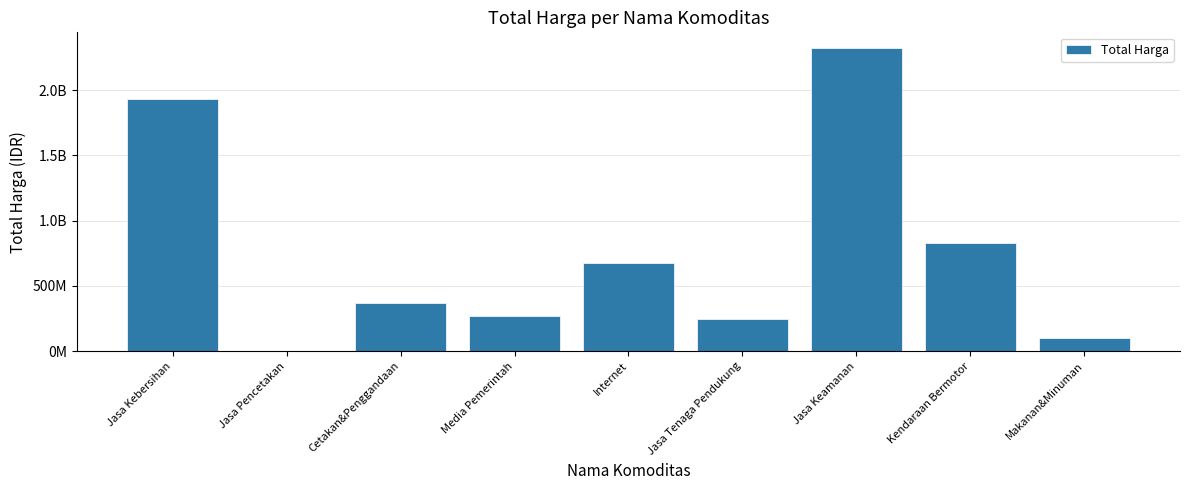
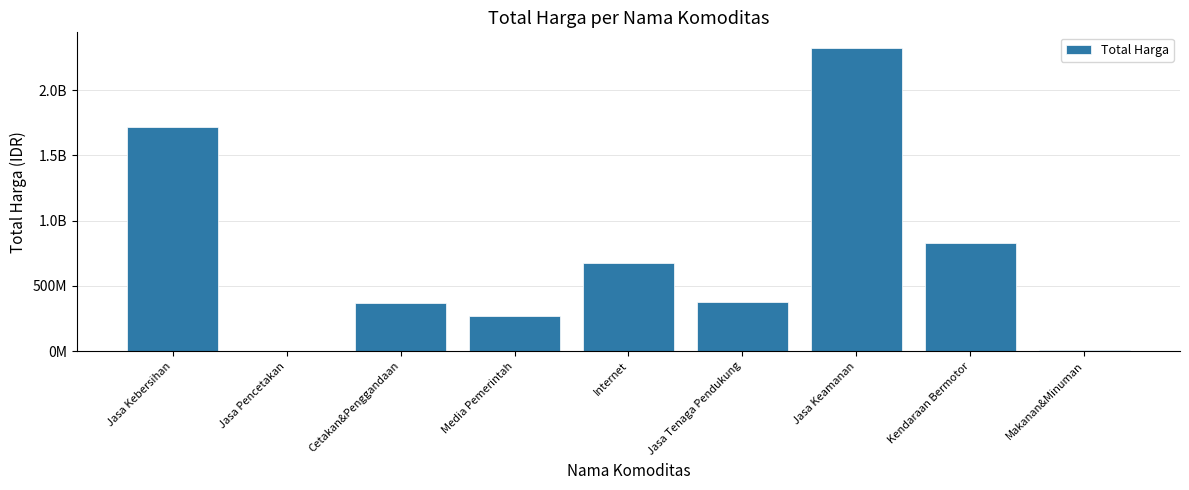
  {
-   "Jasa Kebersihan": 1930000000,
+   "Jasa Kebersihan": 1720000000,
    "Cetakan&Penggandaan": 370000000,
    "Media Pemerintah": 270000000,
    "Internet": 670000000,
-   "Jasa Tenaga Pendukung": 250000000,
+   "Jasa Tenaga Pendukung": 380000000,
    "Jasa Keamanan": 2330000000,
    "Kendaraan Bermotor": 830000000,
-   "Makanan&Minuman": 100000000
+   "Makanan&Minuman": 10000000
  }
